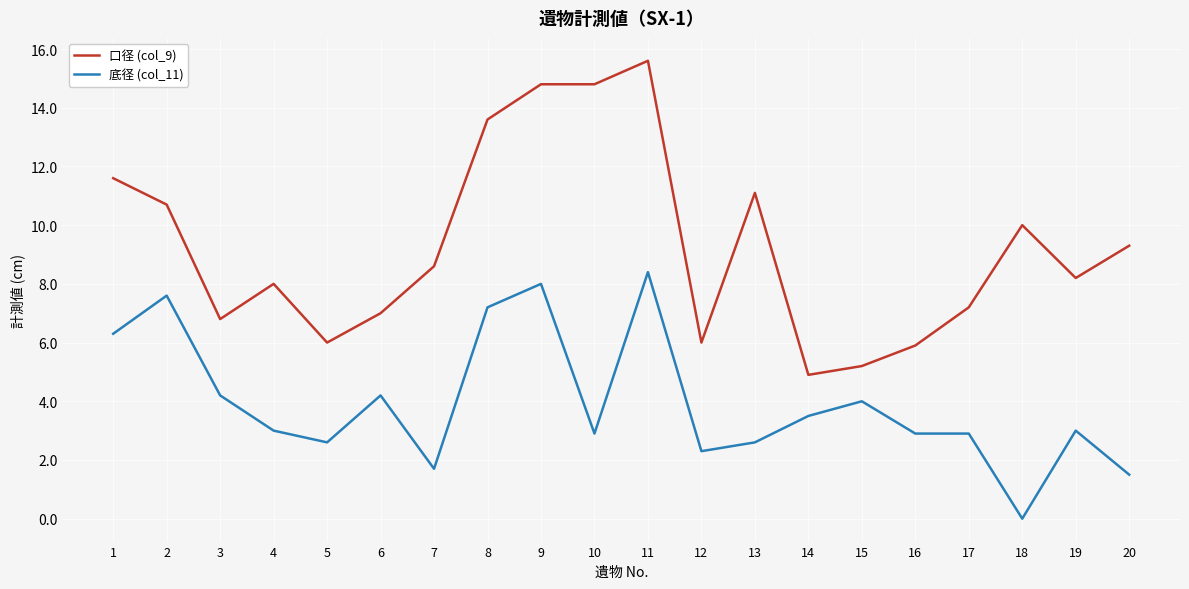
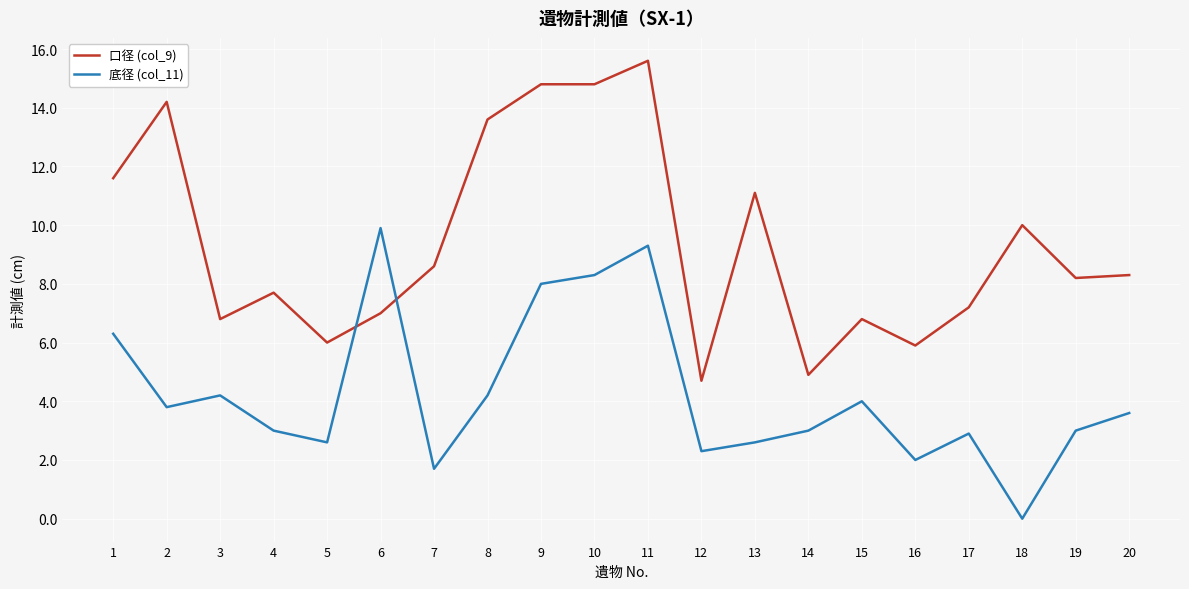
  {
    "口径 (col_9)": {
      "1": 11.6,
-     "2": 10.7,
+     "2": 14.2,
      "3": 6.8,
-     "4": 8.0,
+     "4": 7.7,
      "5": 6.0,
      "6": 7.0,
      "7": 8.6,
      "8": 13.6,
      "9": 14.8,
      "10": 14.8,
      "11": 15.6,
-     "12": 6.0,
+     "12": 4.7,
      "13": 11.1,
      "14": 4.9,
-     "15": 5.2,
+     "15": 6.8,
      "16": 5.9,
      "17": 7.2,
      "18": 10.0,
      "19": 8.2,
-     "20": 9.3
+     "20": 8.3
    },
    "底径 (col_11)": {
      "1": 6.3,
-     "2": 7.6,
+     "2": 3.8,
      "3": 4.2,
      "4": 3.0,
      "5": 2.6,
-     "6": 4.2,
+     "6": 9.9,
      "7": 1.7,
-     "8": 7.2,
+     "8": 4.2,
      "9": 8.0,
-     "10": 2.9,
-     "11": 8.4,
+     "10": 8.3,
+     "11": 9.3,
      "12": 2.3,
      "13": 2.6,
-     "14": 3.5,
+     "14": 3.0,
      "15": 4.0,
-     "16": 2.9,
+     "16": 2.0,
      "17": 2.9,
      "18": 0.0,
      "19": 3.0,
-     "20": 1.5
+     "20": 3.6
    }
  }
